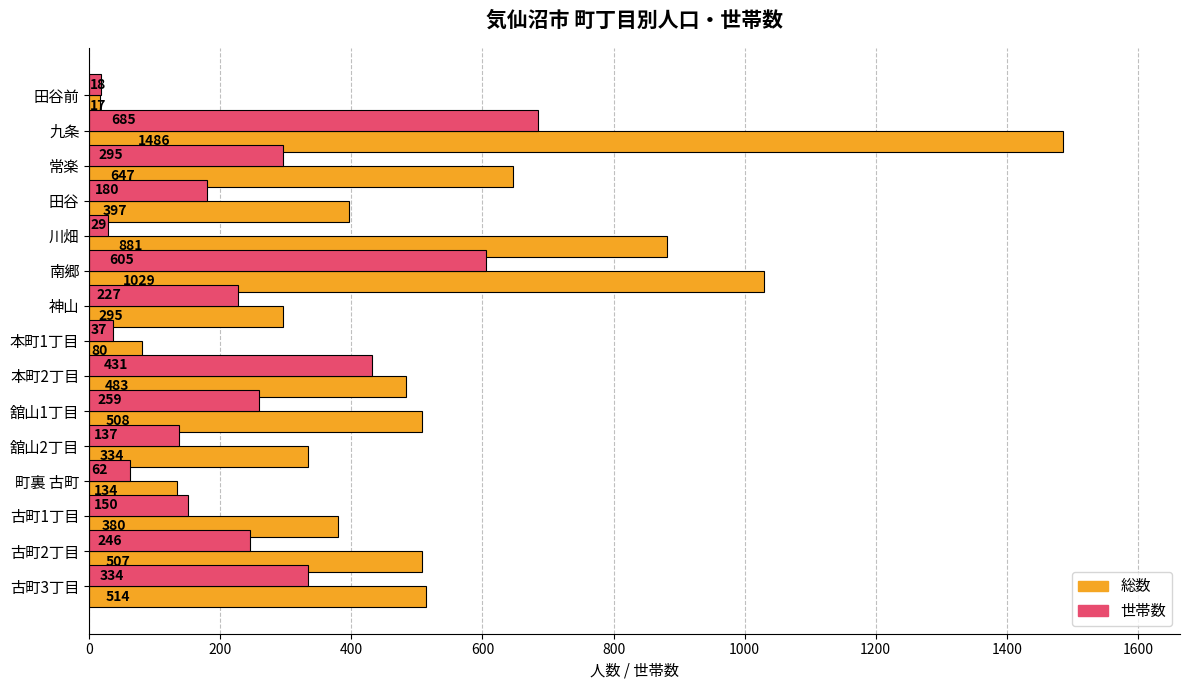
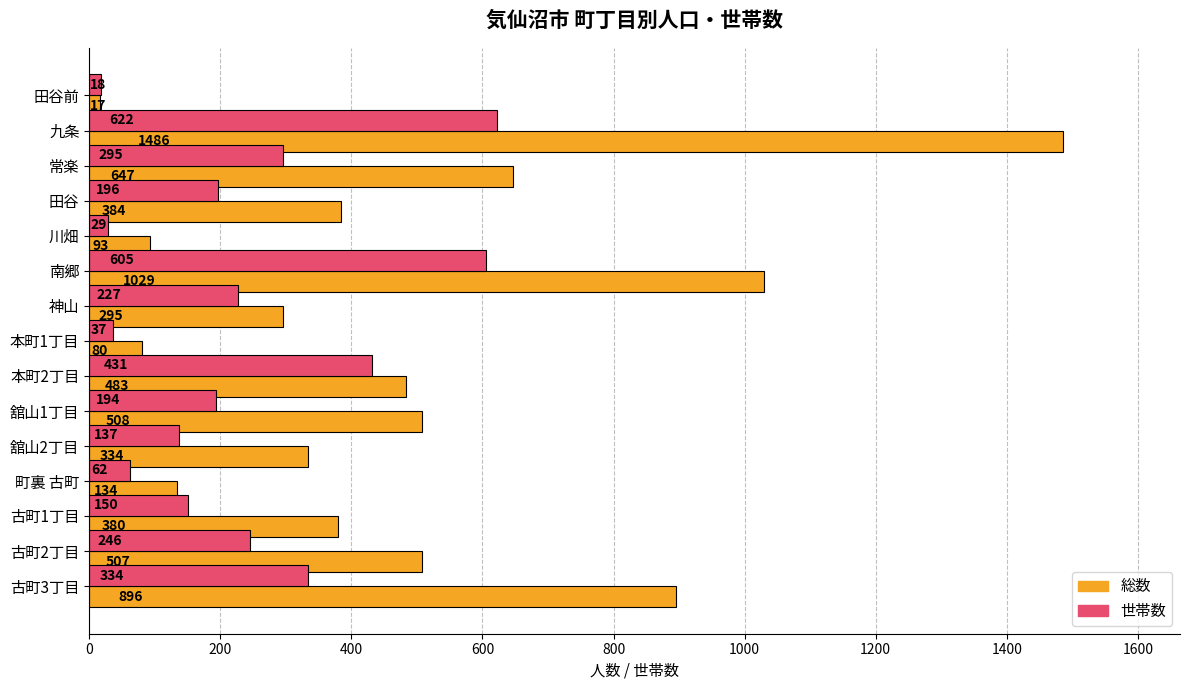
  {
    "総数": {
      "田谷前": 17,
      "九条": 1486,
      "常楽": 647,
-     "田谷": 397,
-     "川畑": 881,
+     "田谷": 384,
+     "川畑": 93,
      "南郷": 1029,
      "神山": 295,
      "本町1丁目": 80,
      "本町2丁目": 483,
      "舘山1丁目": 508,
      "舘山2丁目": 334,
      "町裏 古町": 134,
      "古町1丁目": 380,
      "古町2丁目": 507,
-     "古町3丁目": 514
+     "古町3丁目": 896
    },
    "世帯数": {
      "田谷前": 18,
-     "九条": 685,
+     "九条": 622,
      "常楽": 295,
-     "田谷": 180,
+     "田谷": 196,
      "川畑": 29,
      "南郷": 605,
      "神山": 227,
      "本町1丁目": 37,
      "本町2丁目": 431,
-     "舘山1丁目": 259,
+     "舘山1丁目": 194,
      "舘山2丁目": 137,
      "町裏 古町": 62,
      "古町1丁目": 150,
      "古町2丁目": 246,
      "古町3丁目": 334
    }
  }
